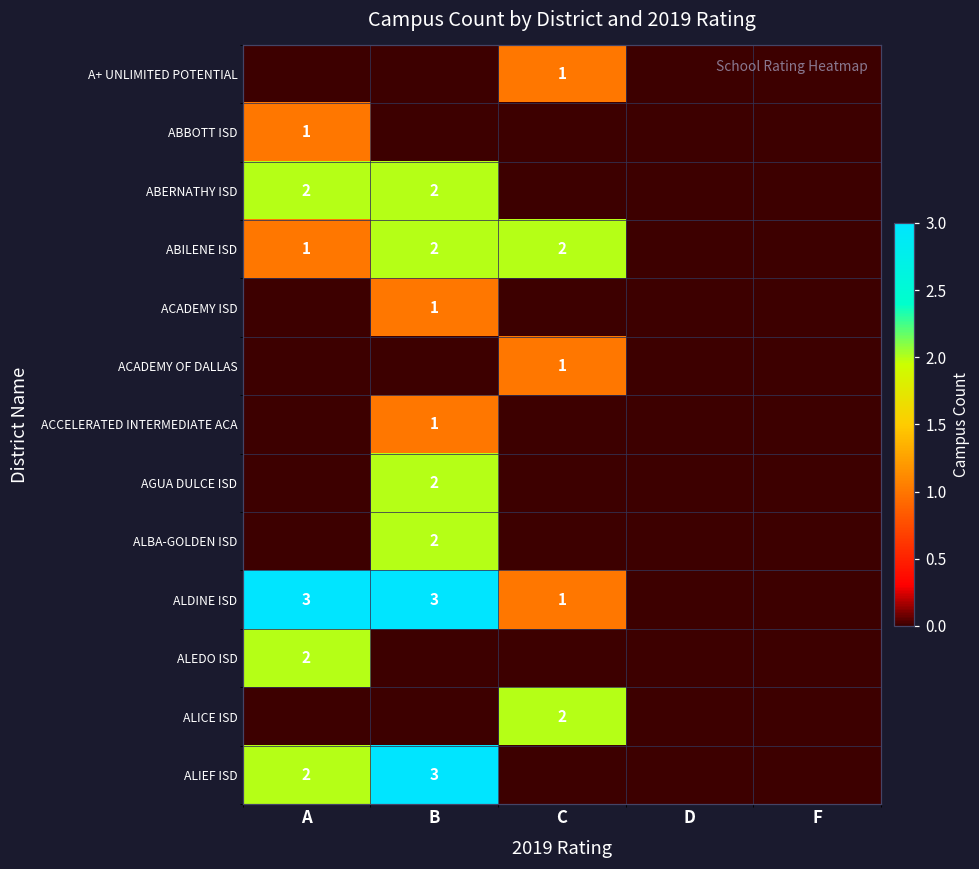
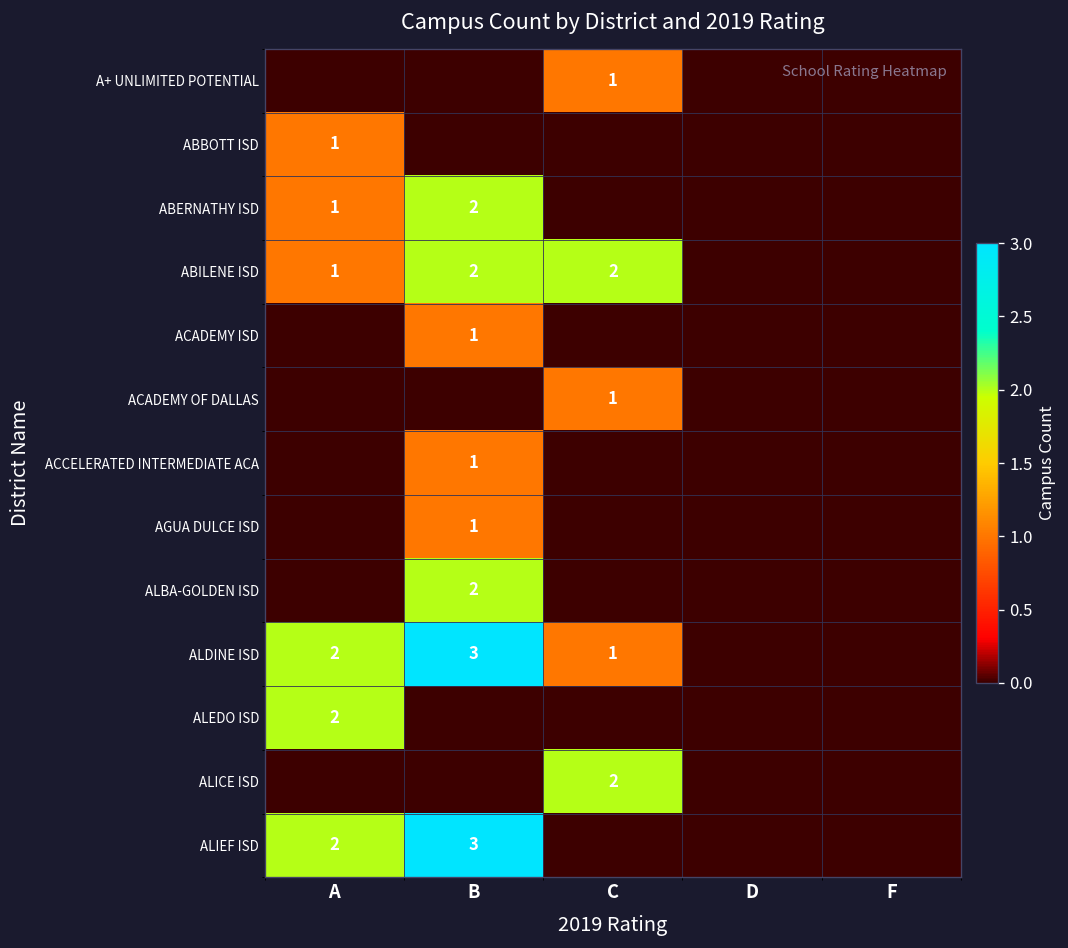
  {
    "A+ UNLIMITED POTENTIAL": {
      "C": 1
    },
    "ABBOTT ISD": {
      "A": 1
    },
    "ABERNATHY ISD": {
-     "A": 2,
+     "A": 1,
      "B": 2
    },
    "ABILENE ISD": {
      "A": 1,
      "B": 2,
      "C": 2
    },
    "ACADEMY ISD": {
      "B": 1
    },
    "ACADEMY OF DALLAS": {
      "C": 1
    },
    "ACCELERATED INTERMEDIATE ACA": {
      "B": 1
    },
    "AGUA DULCE ISD": {
-     "B": 2
+     "B": 1
    },
    "ALBA-GOLDEN ISD": {
      "B": 2
    },
    "ALDINE ISD": {
-     "A": 3,
+     "A": 2,
      "B": 3,
      "C": 1
    },
    "ALEDO ISD": {
      "A": 2
    },
    "ALICE ISD": {
      "C": 2
    },
    "ALIEF ISD": {
      "A": 2,
      "B": 3
    }
  }
